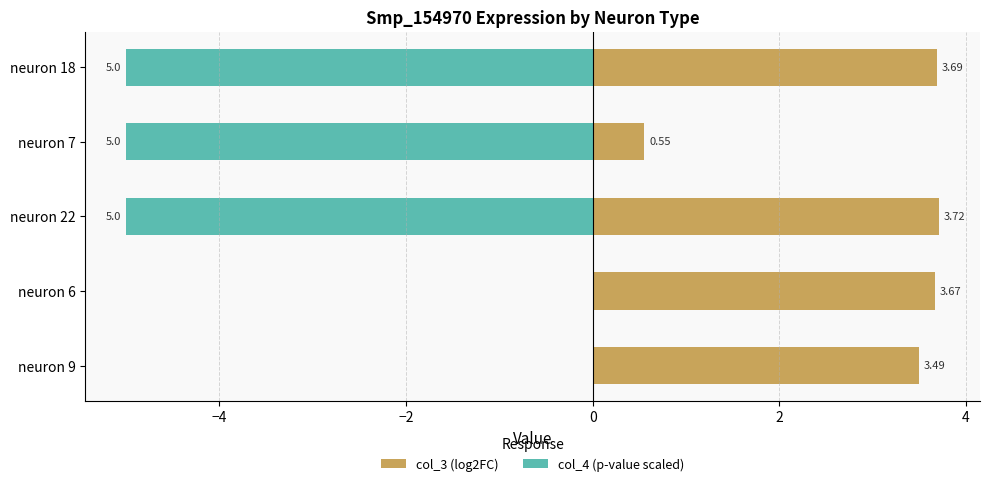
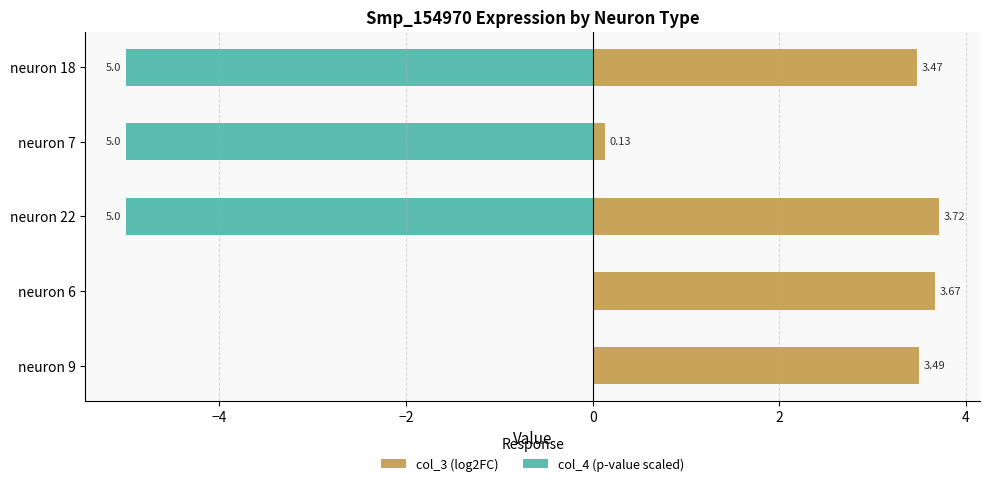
  {
    "col_3 (log2FC)": {
-     "neuron 18": 3.69,
-     "neuron 7": 0.55,
+     "neuron 18": 3.47,
+     "neuron 7": 0.13,
      "neuron 22": 3.72,
      "neuron 6": 3.67,
      "neuron 9": 3.49
    },
    "col_4 (p-value scaled)": {
      "neuron 6": 0.0,
      "neuron 9": 0.0
    }
  }
